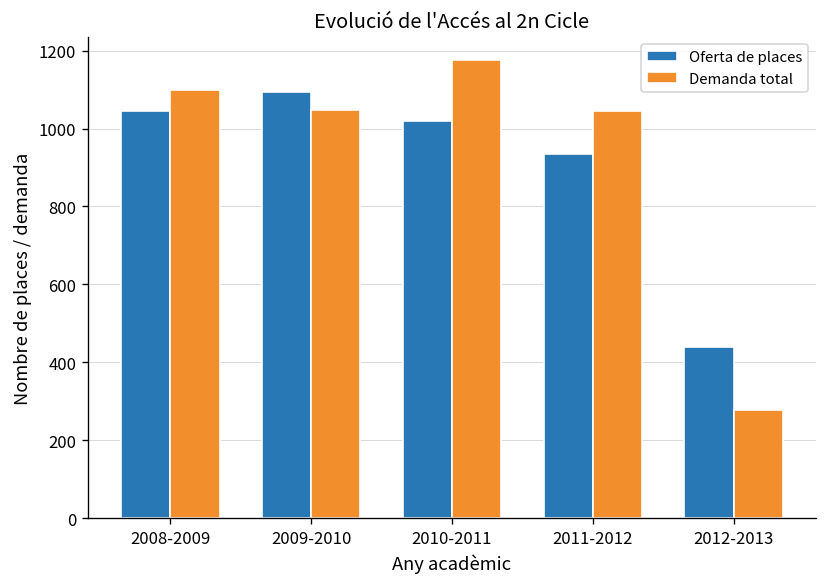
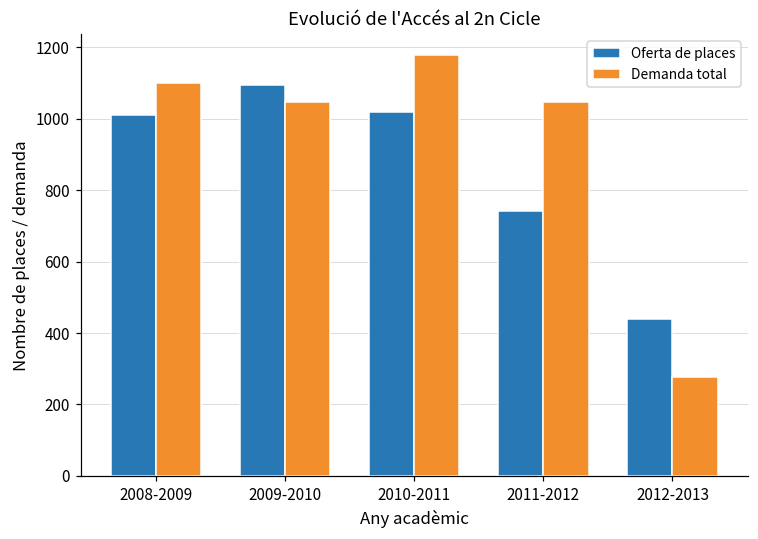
  {
    "Oferta de places": {
-     "2008-2009": 1050,
+     "2008-2009": 1010,
      "2009-2010": 1090,
      "2010-2011": 1020,
-     "2011-2012": 940,
+     "2011-2012": 740,
      "2012-2013": 440
    },
    "Demanda total": {
      "2008-2009": 1100,
      "2009-2010": 1050,
      "2010-2011": 1180,
      "2011-2012": 1050,
      "2012-2013": 280
    }
  }
